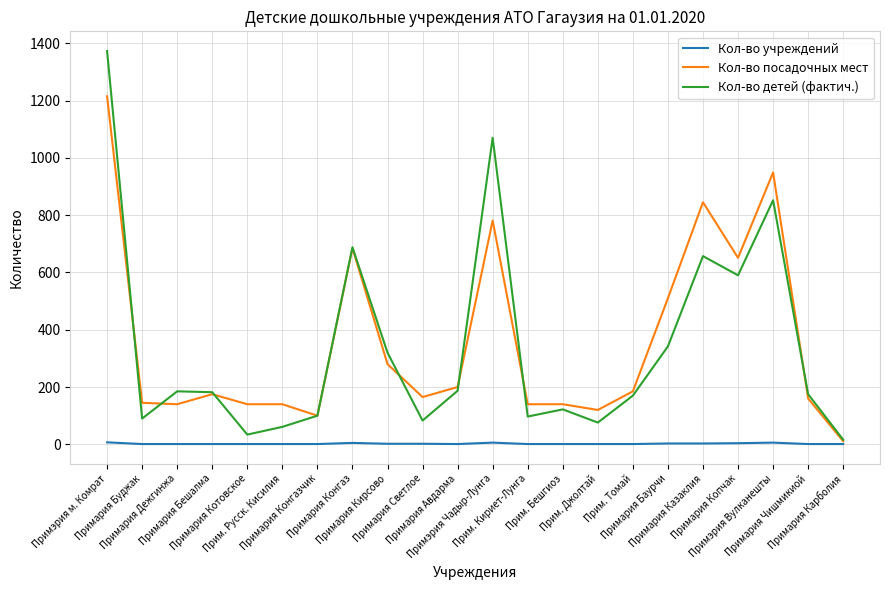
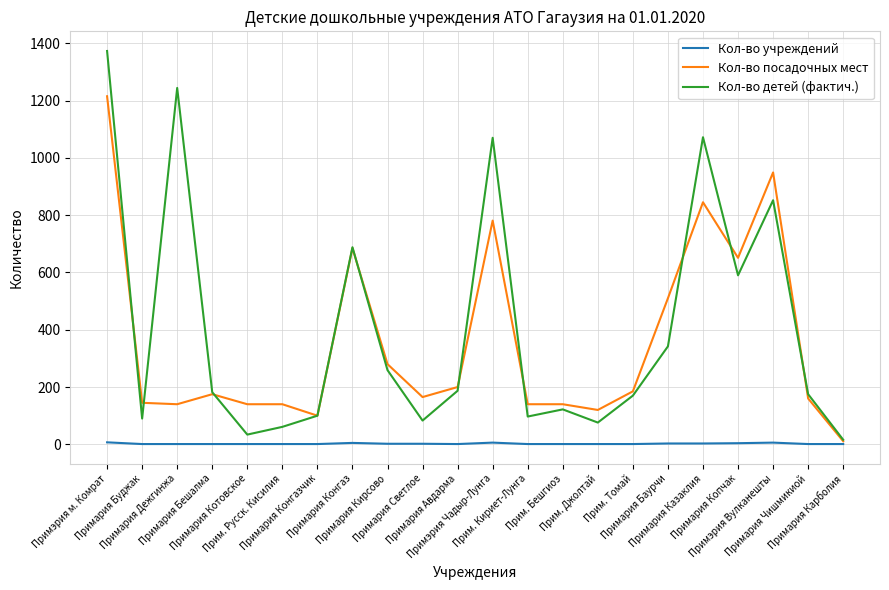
  {
    "Кол-во учреждений": {
      "Примэрия м. Комрат": 10,
      "Примария Буджак": 0,
      "Примария Дежгинжа": 0,
      "Примария Бешалма": 0,
      "Примария Котовское": 0,
      "Прим. Русск. Кисилия": 0,
      "Примария Конгазчик": 0,
      "Примария Конгаз": 10,
      "Примария Кирсово": 0,
      "Примария Светлое": 0,
      "Примария Авдарма": 0,
      "Примэрия Чадыр-Лунга": 10,
      "Прим. Кириет-Лунга": 0,
      "Прим. Бешгиоз": 0,
      "Прим. Джолтай": 0,
      "Прим. Томай": 0,
      "Примария Баурчи": 0,
      "Примария Казаклия": 0,
      "Примария Копчак": 0,
      "Примэрия Вулканешты": 10,
      "Примария Чишмикиой": 0,
      "Примария Карболия": 0
    },
    "Кол-во посадочных мест": {
      "Примэрия м. Комрат": 1220,
      "Примария Буджак": 150,
      "Примария Дежгинжа": 140,
      "Примария Котовское": 140,
      "Прим. Русск. Кисилия": 140,
      "Примария Кирсово": 280,
      "Примария Светлое": 170,
      "Примария Авдарма": 200,
      "Примэрия Чадыр-Лунга": 780,
      "Прим. Кириет-Лунга": 140,
      "Прим. Бешгиоз": 140,
      "Прим. Джолтай": 120,
      "Прим. Томай": 190,
      "Примария Баурчи": 510,
      "Примария Казаклия": 850,
      "Примария Копчак": 650,
      "Примэрия Вулканешты": 950,
      "Примария Чишмикиой": 160
    },
    "Кол-во детей (фактич.)": {
      "Примэрия м. Комрат": 1370,
      "Примария Буджак": 90,
-     "Примария Дежгинжа": 190,
+     "Примария Дежгинжа": 1240,
      "Примария Котовское": 30,
      "Прим. Русск. Кисилия": 60,
-     "Примария Кирсово": 320,
+     "Примария Кирсово": 260,
      "Примария Светлое": 80,
      "Примария Авдарма": 190,
      "Примэрия Чадыр-Лунга": 1070,
      "Прим. Кириет-Лунга": 100,
      "Прим. Бешгиоз": 120,
      "Прим. Джолтай": 80,
      "Прим. Томай": 170,
      "Примария Баурчи": 340,
-     "Примария Казаклия": 660,
+     "Примария Казаклия": 1070,
      "Примария Копчак": 590,
      "Примэрия Вулканешты": 850,
      "Примария Чишмикиой": 180
    }
  }
